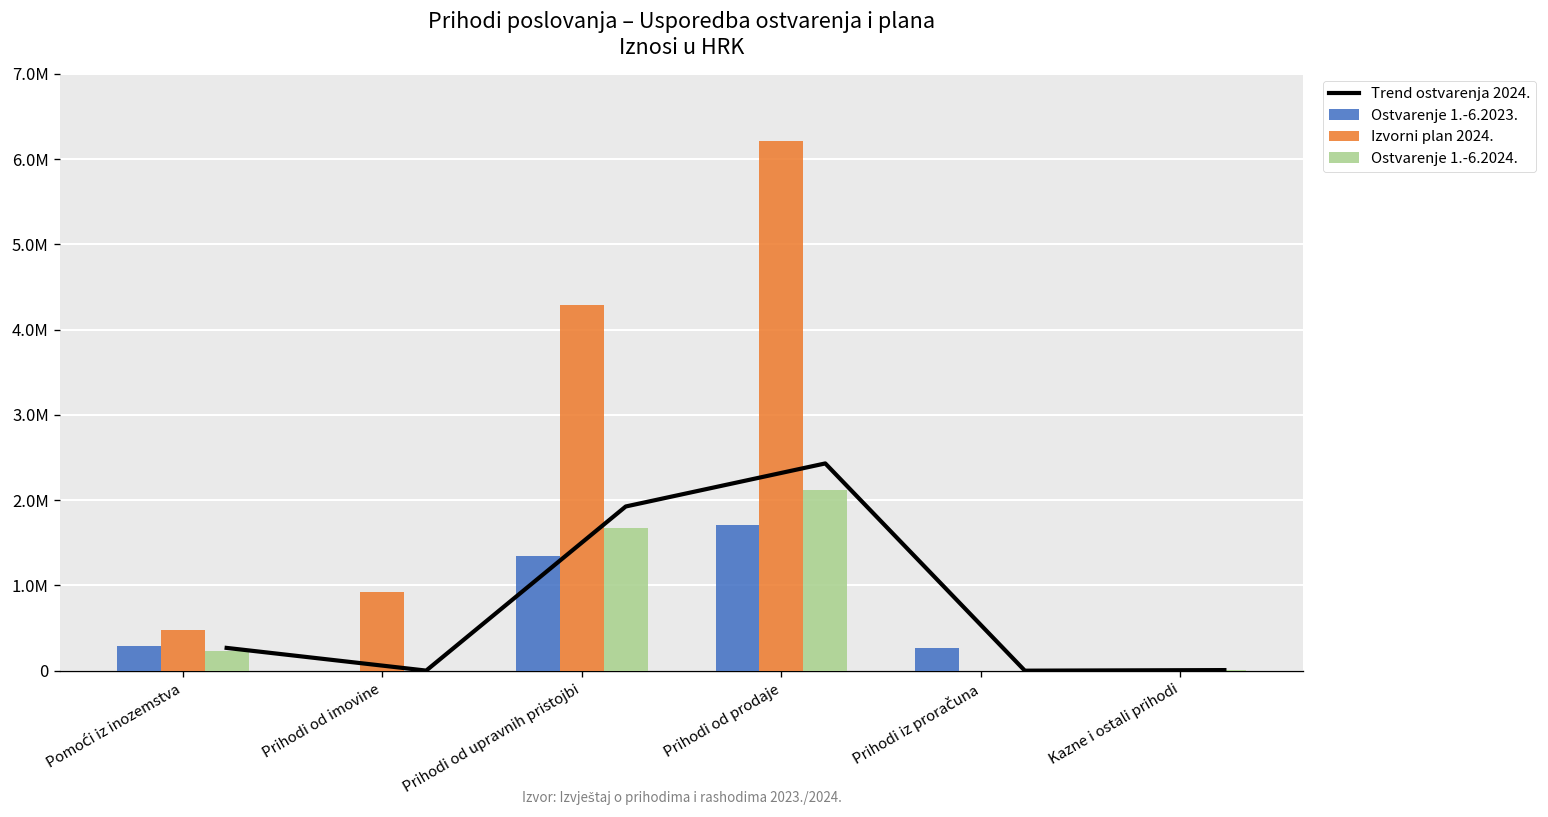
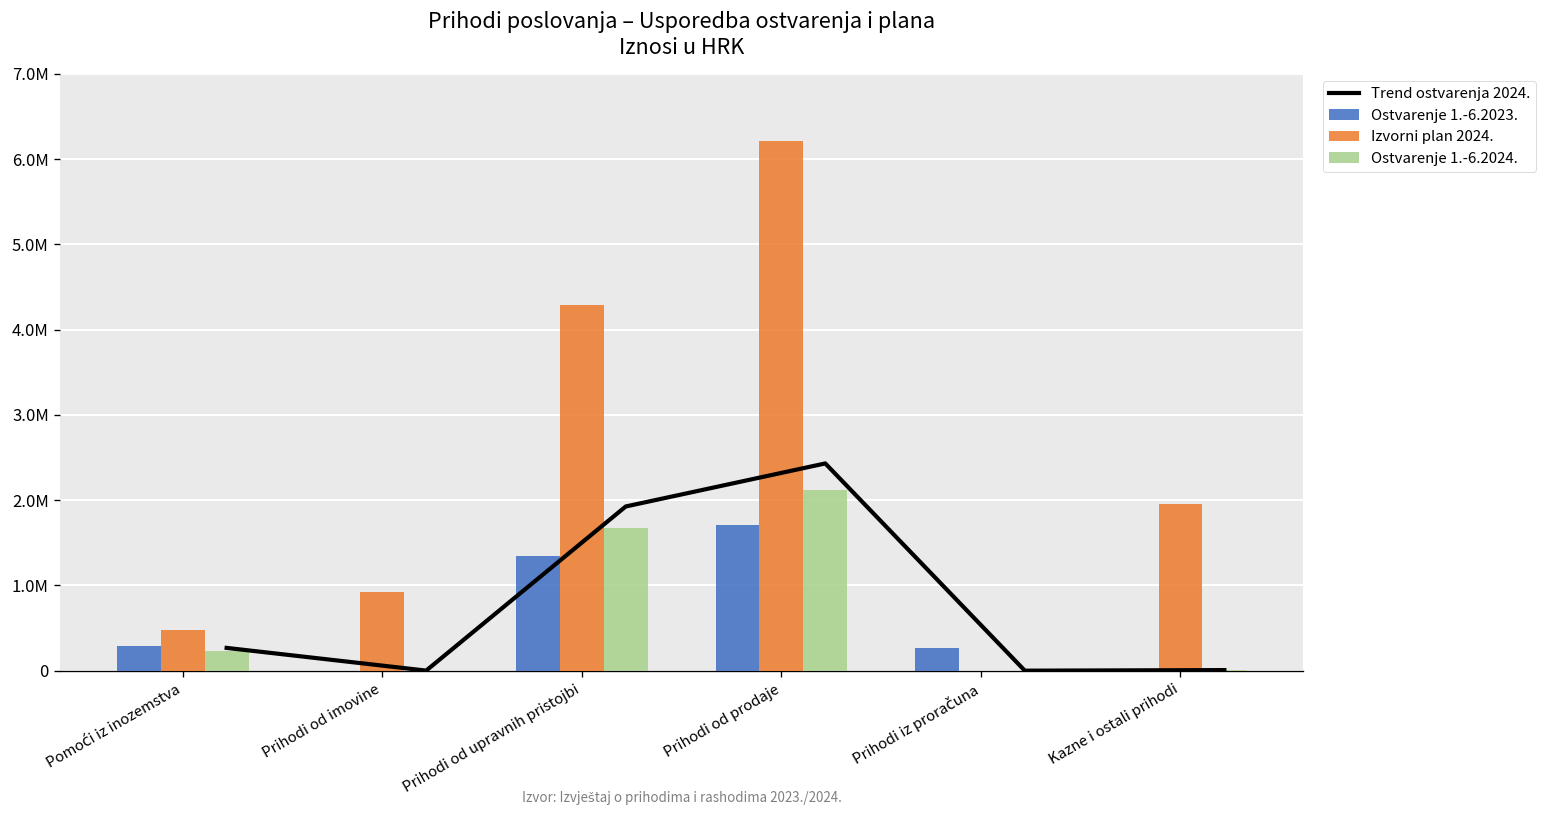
  {
    "Ostvarenje 1.-6.2023.": {
      "Pomoći iz inozemstva": 300000,
      "Prihodi od upravnih pristojbi": 1300000,
      "Prihodi od prodaje": 1700000,
      "Prihodi iz proračuna": 300000
    },
    "Izvorni plan 2024.": {
      "Pomoći iz inozemstva": 500000,
      "Prihodi od imovine": 900000,
      "Prihodi od upravnih pristojbi": 4300000,
      "Prihodi od prodaje": 6200000,
      "Prihodi iz proračuna": 0,
-     "Kazne i ostali prihodi": 0
+     "Kazne i ostali prihodi": 1900000
    },
    "Ostvarenje 1.-6.2024.": {
      "Pomoći iz inozemstva": 200000,
      "Prihodi od upravnih pristojbi": 1700000,
      "Prihodi od prodaje": 2100000,
      "Prihodi iz proračuna": 0
    }
  }
